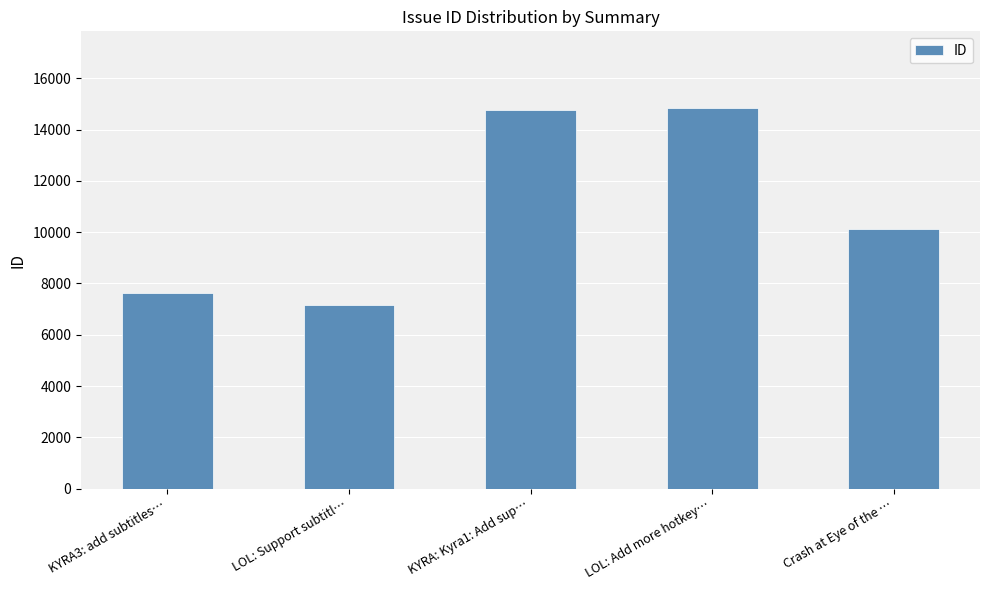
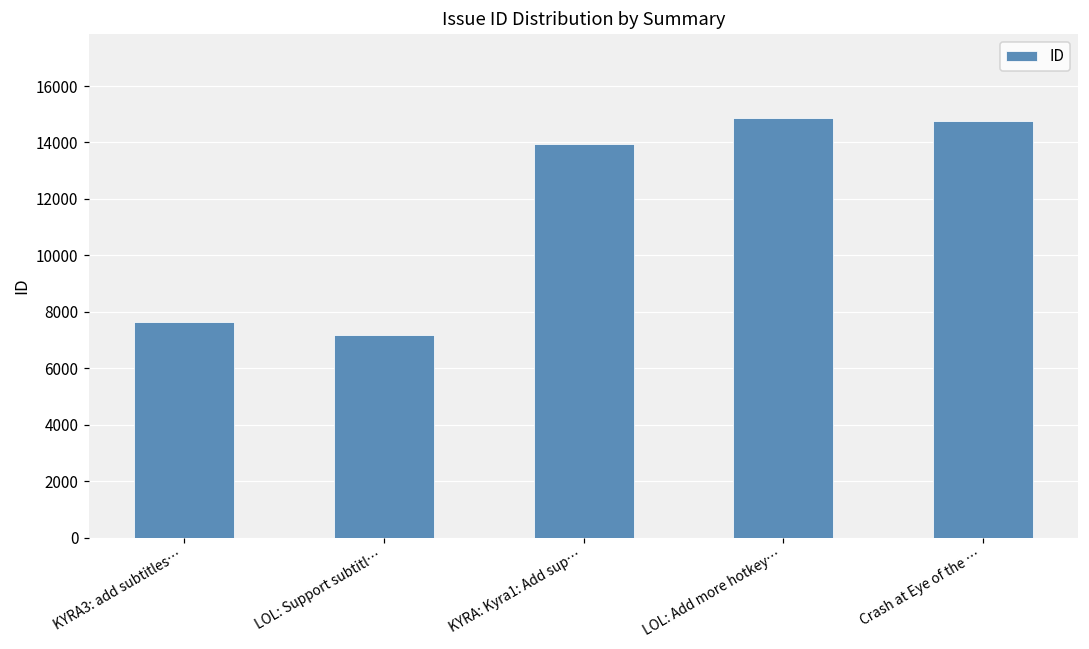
  {
    "KYRA3: add subtitles…": 7600,
    "LOL: Support subtitl…": 7200,
-   "KYRA: Kyra1: Add sup…": 14800,
+   "KYRA: Kyra1: Add sup…": 13900,
    "LOL: Add more hotkey…": 14900,
-   "Crash at Eye of the …": 10100
+   "Crash at Eye of the …": 14800
  }
